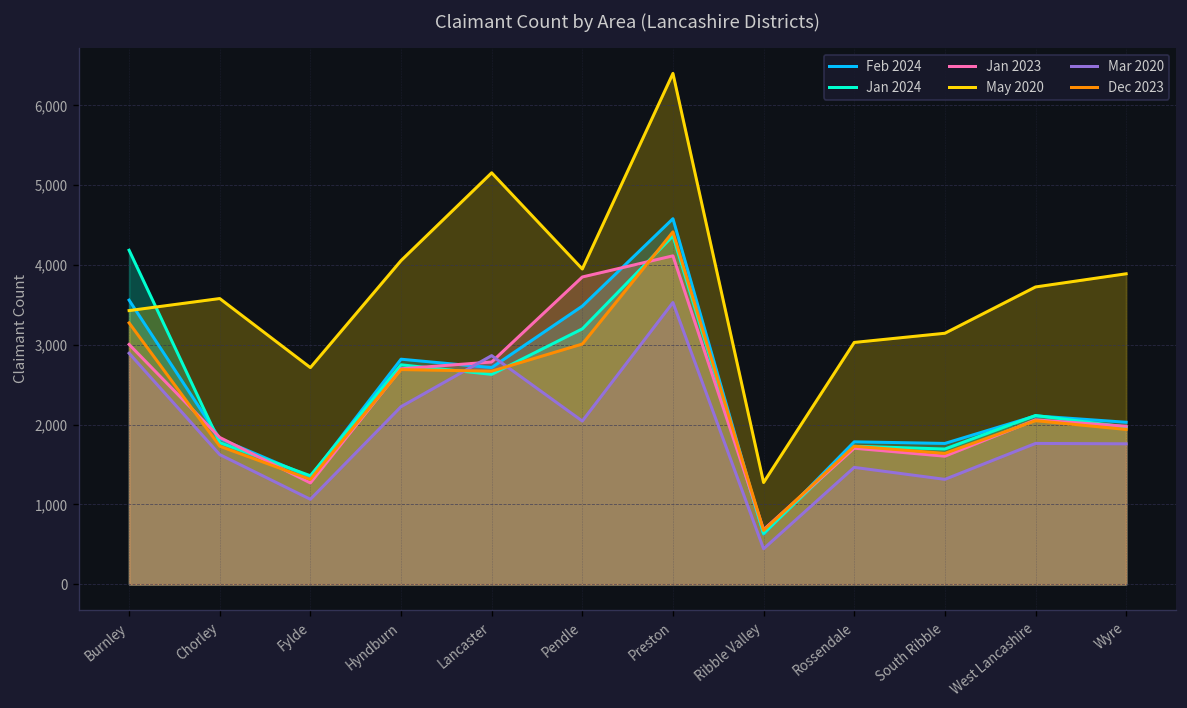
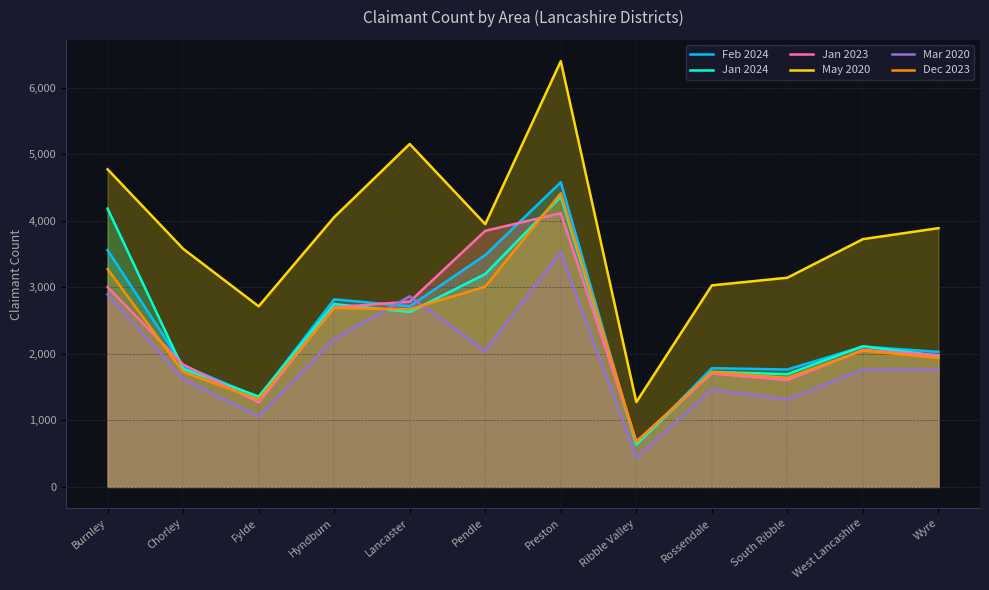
  {
    "Feb 2024": {
      "Burnley": "3,600",
      "Hyndburn": "2,800",
      "Lancaster": "2,700",
      "Pendle": "3,500",
      "Preston": "4,600",
      "Rossendale": "1,800",
      "South Ribble": "1,800",
      "Wyre": "2,000"
    },
    "Jan 2024": {
      "Burnley": "4,200",
      "Chorley": "1,800",
      "Hyndburn": "2,800",
      "Lancaster": "2,600",
      "Pendle": "3,200",
      "Preston": "4,400",
      "South Ribble": "1,700"
    },
    "Jan 2023": {
      "Burnley": "3,000",
      "Fylde": "1,300",
      "Lancaster": "2,800",
      "Pendle": "3,900",
      "Preston": "4,100"
    },
    "May 2020": {
-     "Burnley": "3,400",
+     "Burnley": "4,800",
      "Chorley": "3,600",
      "Fylde": "2,700",
      "Hyndburn": "4,100",
      "Lancaster": "5,200",
      "Pendle": "4,000",
      "Preston": "6,400",
      "Ribble Valley": "1,300",
      "Rossendale": "3,000",
      "South Ribble": "3,100",
      "West Lancashire": "3,700",
      "Wyre": "3,900"
    },
    "Mar 2020": {
      "Burnley": "2,900",
      "Chorley": "1,600",
      "Fylde": "1,100",
      "Hyndburn": "2,200",
      "Lancaster": "2,900",
      "Pendle": "2,000",
      "Preston": "3,500",
      "Ribble Valley": "400",
      "Rossendale": "1,500",
      "South Ribble": "1,300",
      "West Lancashire": "1,800",
      "Wyre": "1,800"
    },
    "Dec 2023": {
      "Burnley": "3,300",
      "Chorley": "1,700",
      "Lancaster": "2,700",
      "Pendle": "3,000",
      "Preston": "4,400"
    }
  }
